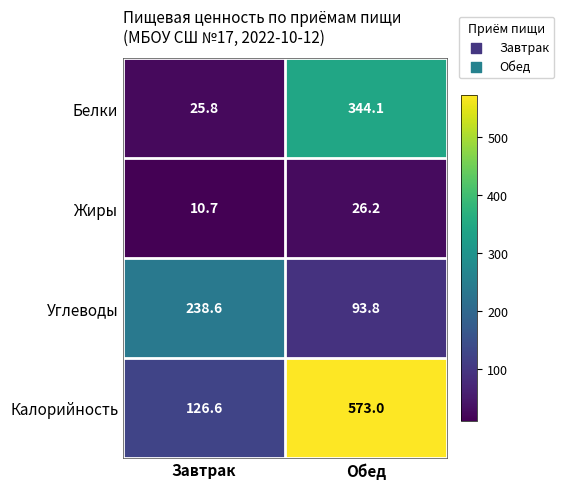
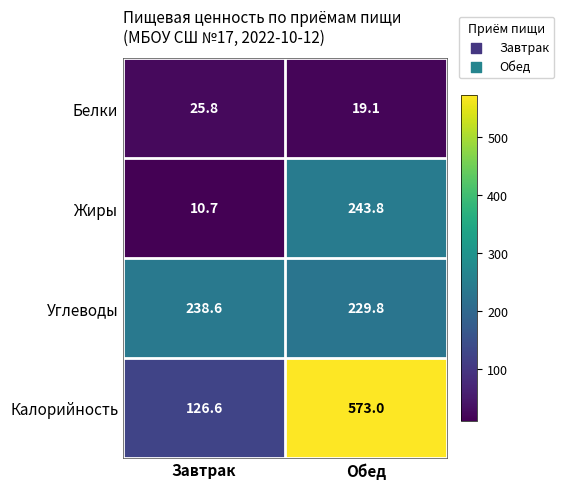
  {
    "Белки": {
      "Завтрак": 25.8,
-     "Обед": 344.1
+     "Обед": 19.1
    },
    "Жиры": {
      "Завтрак": 10.7,
-     "Обед": 26.2
+     "Обед": 243.8
    },
    "Углеводы": {
      "Завтрак": 238.6,
-     "Обед": 93.8
+     "Обед": 229.8
    },
    "Калорийность": {
      "Завтрак": 126.6,
      "Обед": 573.0
    }
  }
